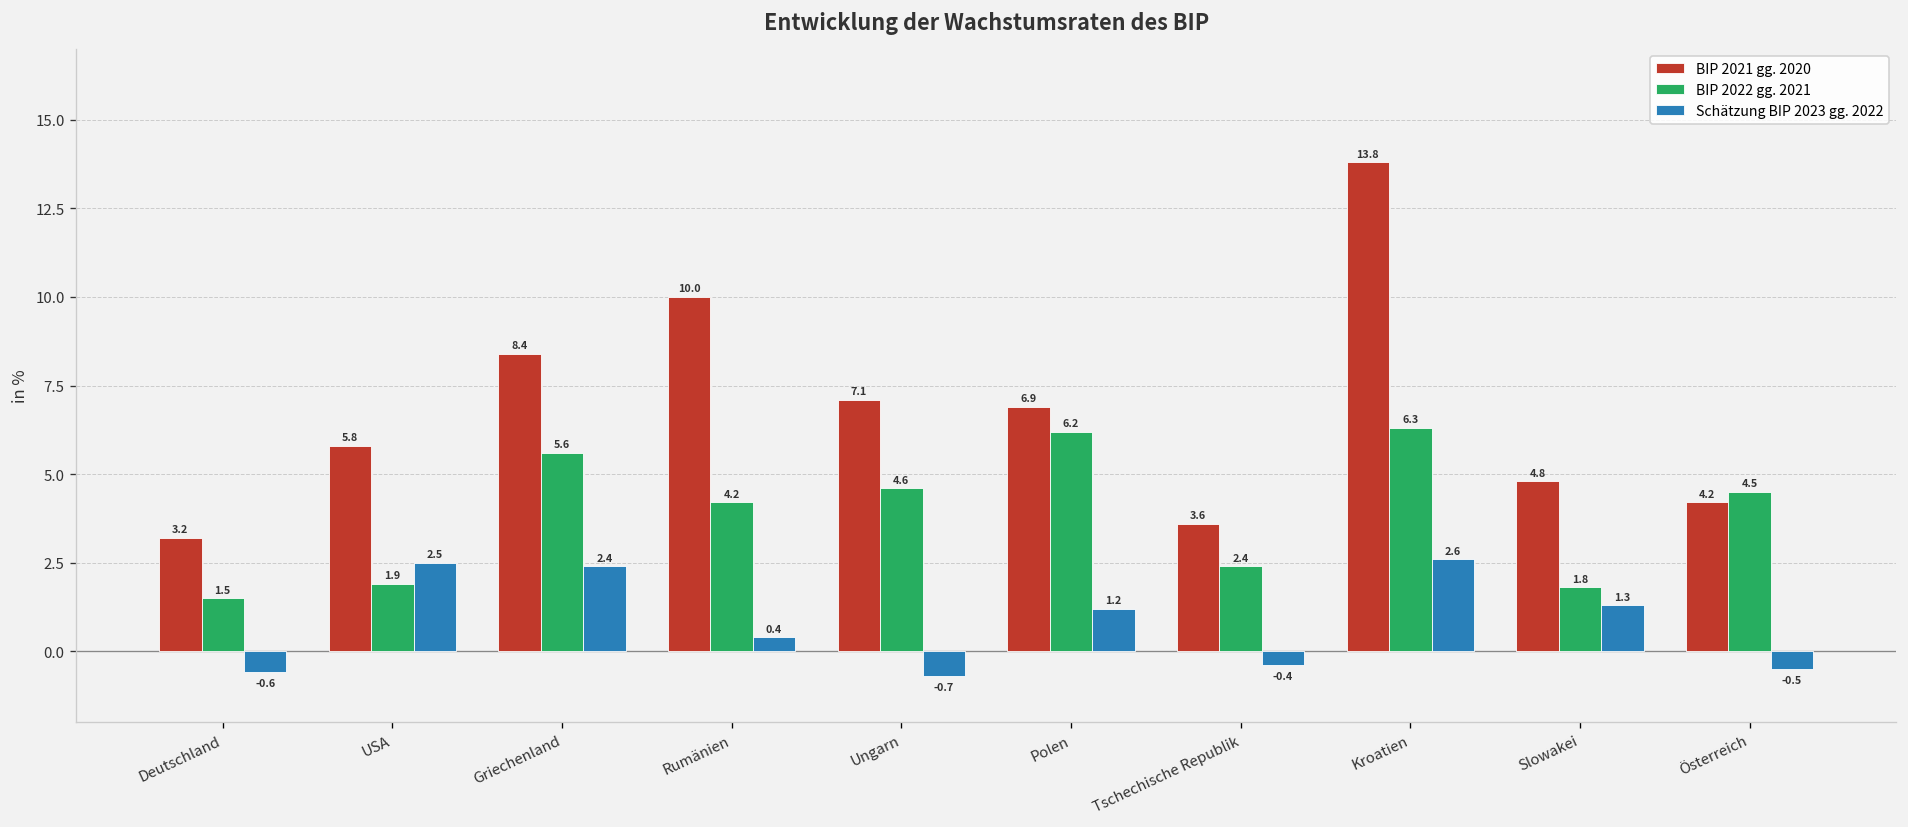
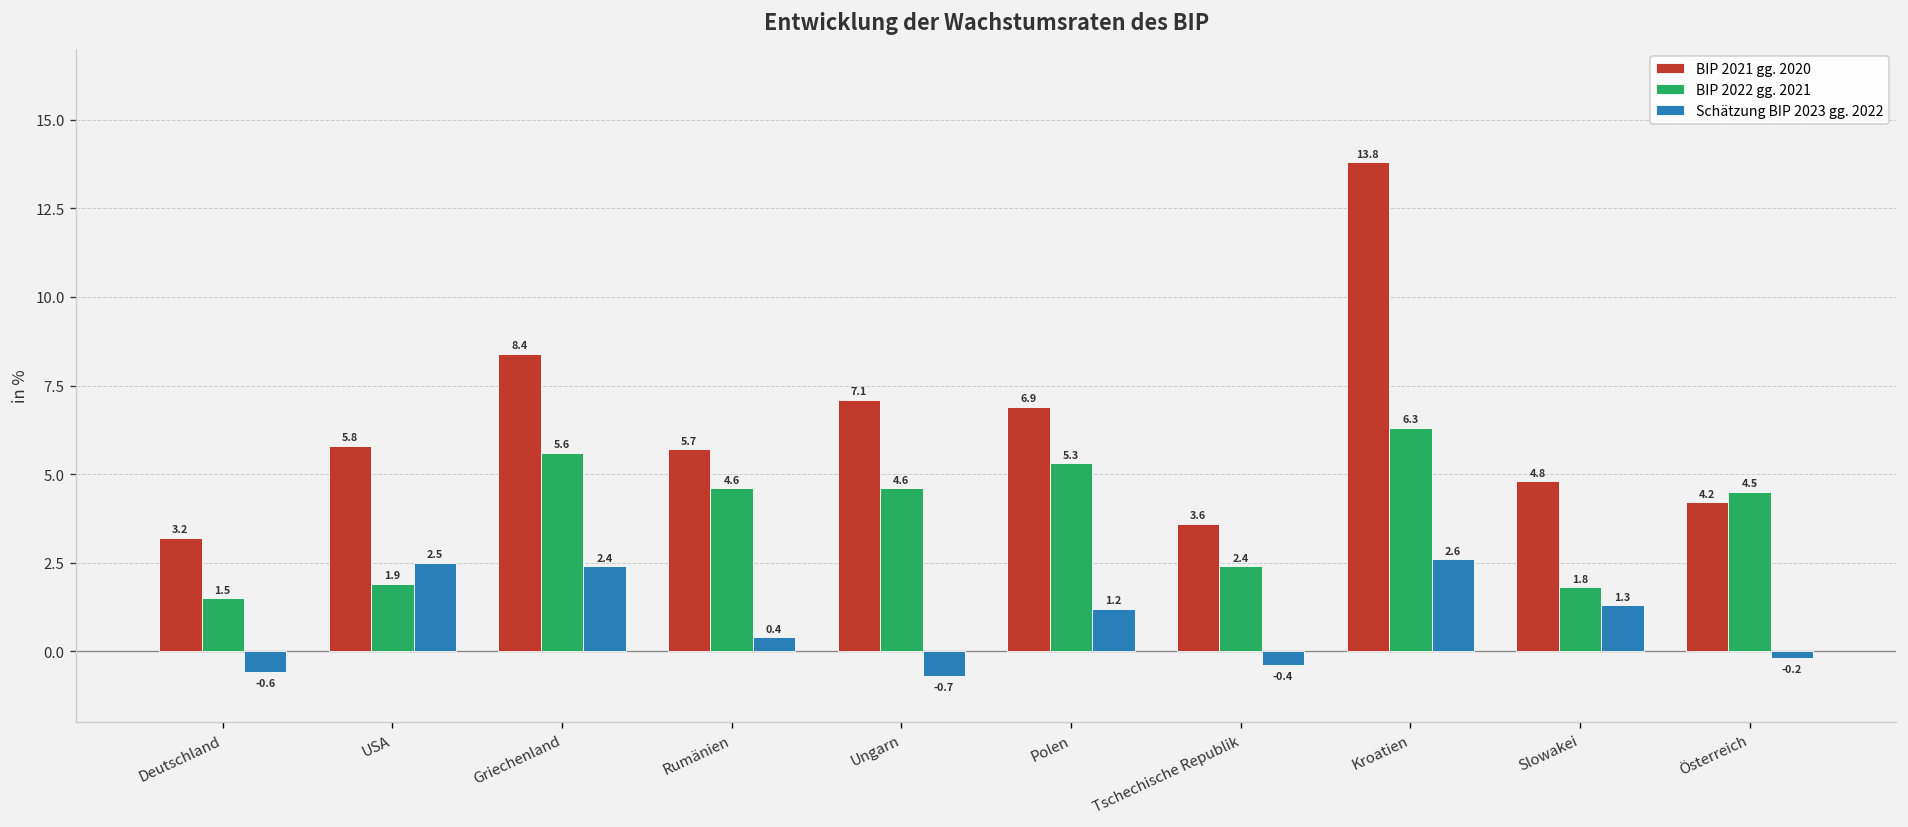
  {
    "BIP 2021 gg. 2020": {
      "Deutschland": 3.2,
      "USA": 5.8,
      "Griechenland": 8.4,
-     "Rumänien": 10.0,
+     "Rumänien": 5.7,
      "Ungarn": 7.1,
      "Polen": 6.9,
      "Tschechische Republik": 3.6,
      "Kroatien": 13.8,
      "Slowakei": 4.8,
      "Österreich": 4.2
    },
    "BIP 2022 gg. 2021": {
      "Deutschland": 1.5,
      "USA": 1.9,
      "Griechenland": 5.6,
-     "Rumänien": 4.2,
+     "Rumänien": 4.6,
      "Ungarn": 4.6,
-     "Polen": 6.2,
+     "Polen": 5.3,
      "Tschechische Republik": 2.4,
      "Kroatien": 6.3,
      "Slowakei": 1.8,
      "Österreich": 4.5
    },
    "Schätzung BIP 2023 gg. 2022": {
      "Deutschland": -0.6,
      "USA": 2.5,
      "Griechenland": 2.4,
      "Rumänien": 0.4,
      "Ungarn": -0.7,
      "Polen": 1.2,
      "Tschechische Republik": -0.4,
      "Kroatien": 2.6,
      "Slowakei": 1.3,
-     "Österreich": -0.5
+     "Österreich": -0.2
    }
  }
